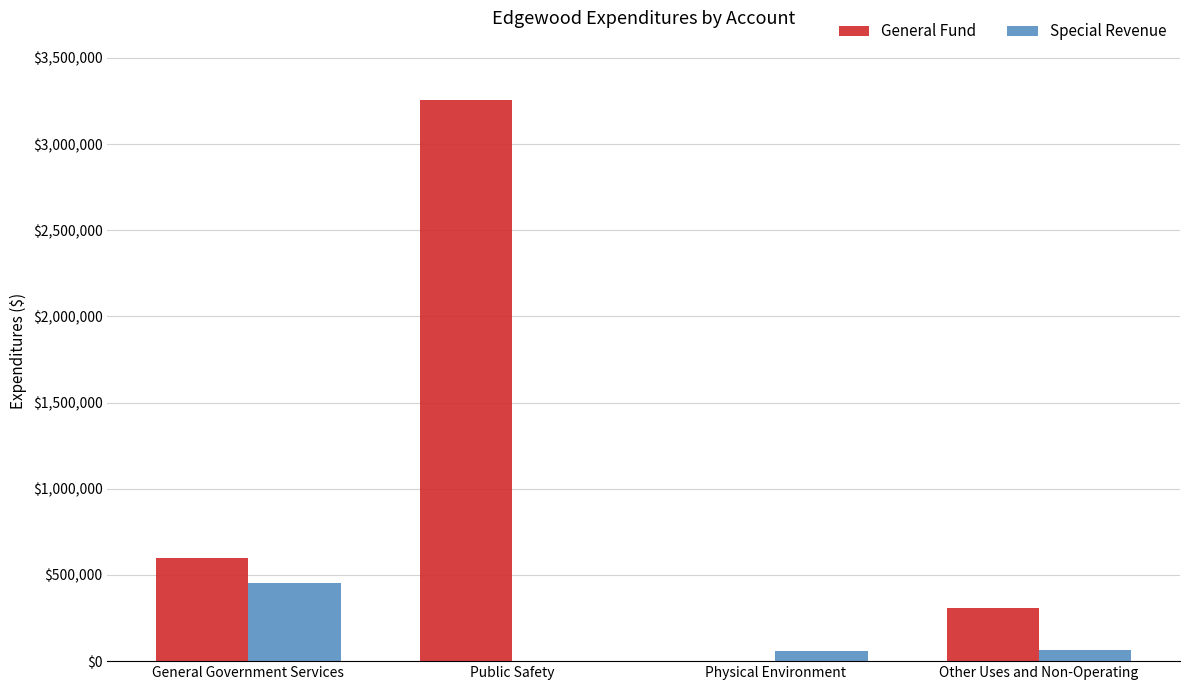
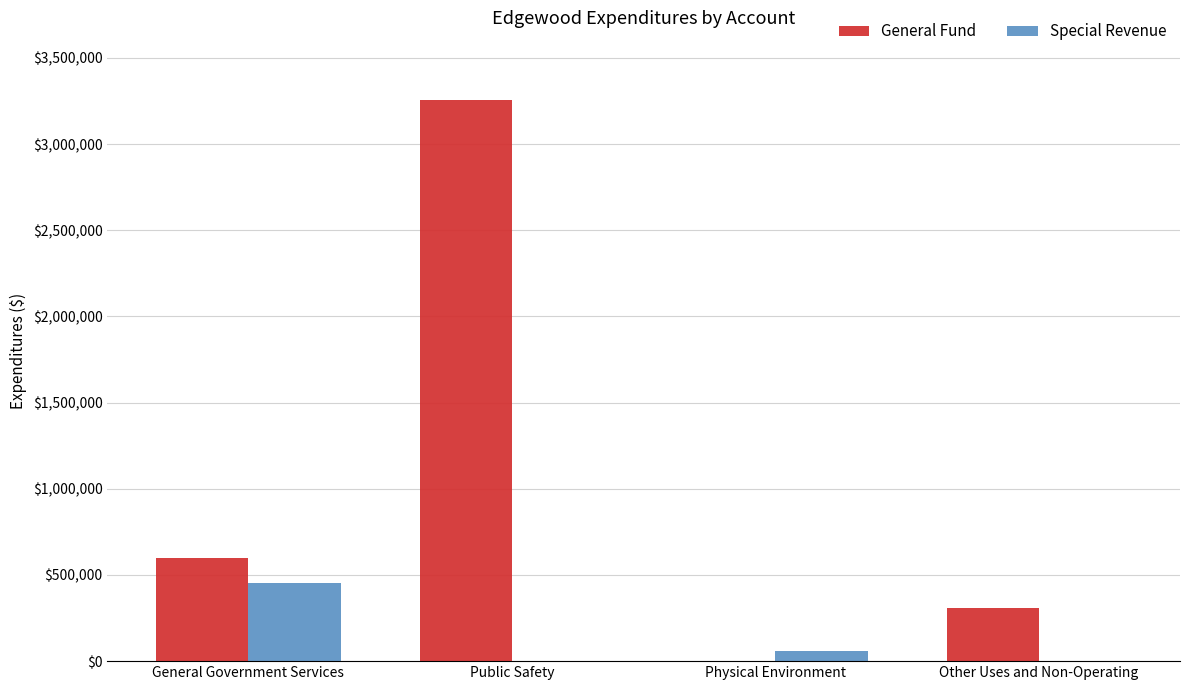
  {
    "General Fund": {
      "General Government Services": "$600,000",
      "Public Safety": "$3,260,000",
      "Physical Environment": "$0",
      "Other Uses and Non-Operating": "$310,000"
    },
    "Special Revenue": {
      "General Government Services": "$450,000",
      "Public Safety": "$0",
      "Physical Environment": "$60,000",
-     "Other Uses and Non-Operating": "$70,000"
+     "Other Uses and Non-Operating": "$0"
    }
  }
